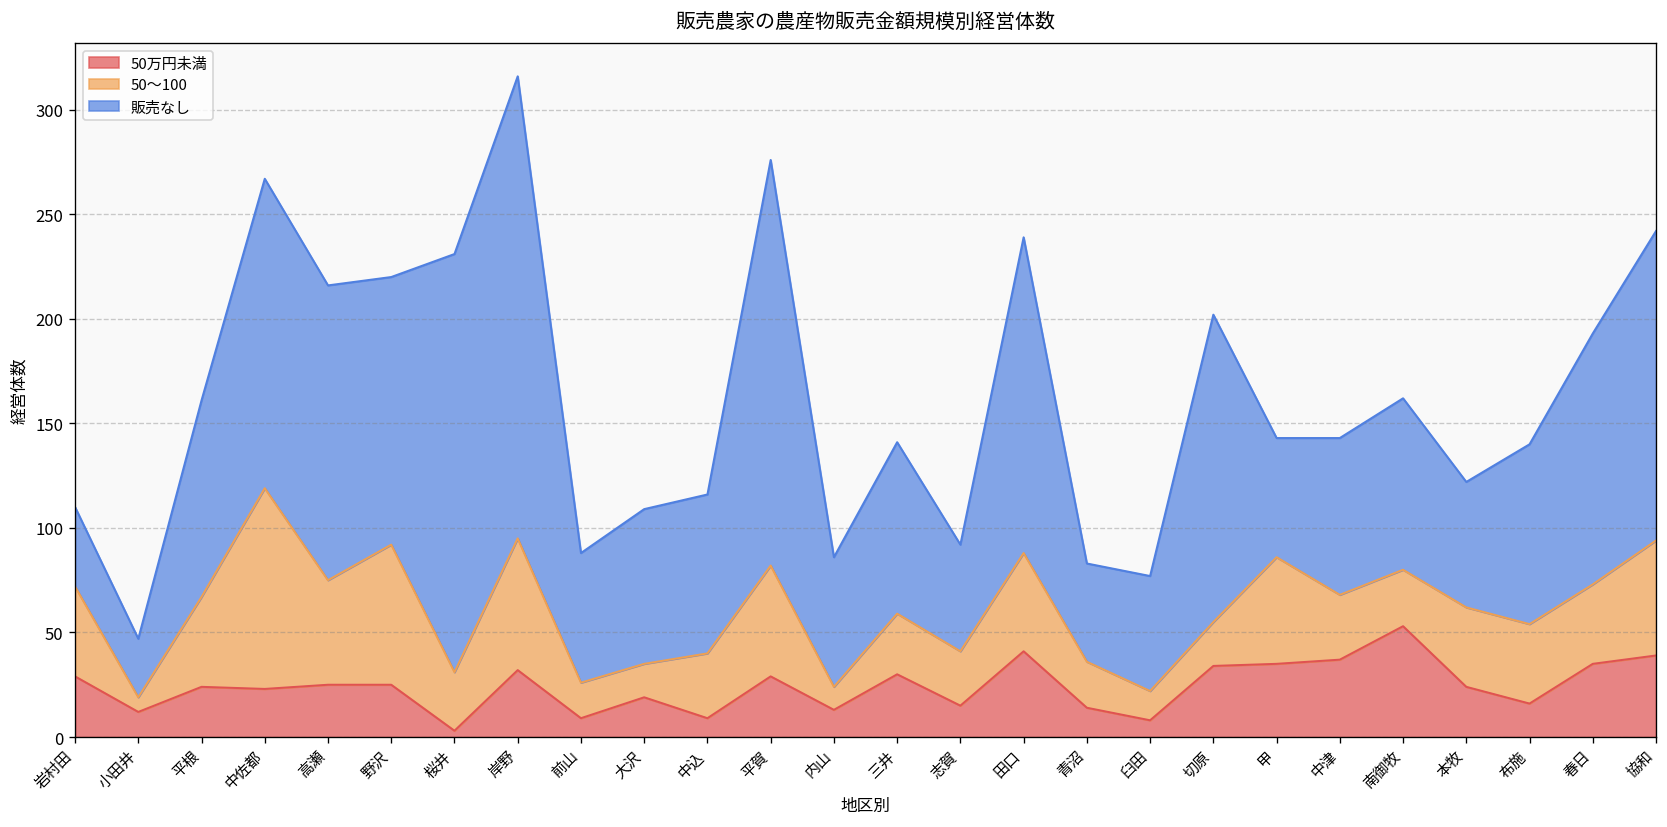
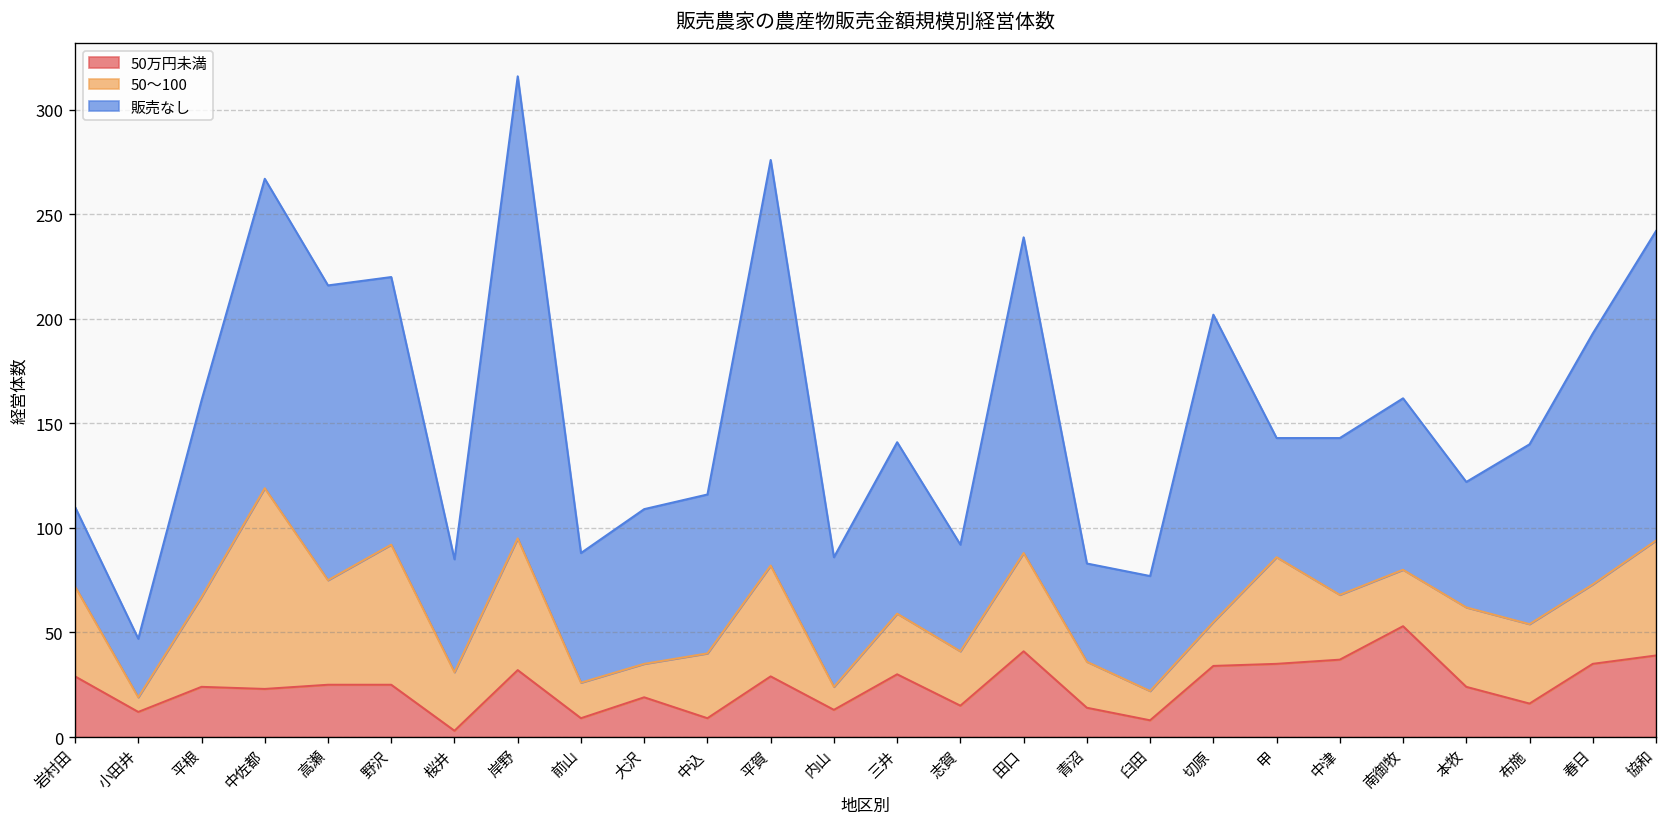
  {
    "50万円未満": {
      "岩村田": 29,
      "小田井": 12,
      "平根": 24,
      "中佐都": 23,
      "高瀬": 25,
      "野沢": 25,
      "桜井": 3,
      "岸野": 32,
      "前山": 9,
      "大沢": 19,
      "中込": 9,
      "平賀": 29,
      "内山": 13,
      "三井": 30,
      "志賀": 15,
      "田口": 41,
      "青沼": 14,
      "臼田": 8,
      "切原": 34,
      "甲": 35,
      "中津": 37,
      "南御牧": 53,
      "本牧": 24,
      "布施": 16,
      "春日": 35,
      "協和": 39
    },
    "50～100": {
      "岩村田": 43,
      "小田井": 7,
      "平根": 43,
      "中佐都": 96,
      "高瀬": 50,
      "野沢": 67,
      "桜井": 28,
      "岸野": 63,
      "前山": 17,
      "大沢": 16,
      "中込": 31,
      "平賀": 53,
      "内山": 11,
      "三井": 29,
      "志賀": 26,
      "田口": 47,
      "青沼": 22,
      "臼田": 14,
      "切原": 21,
      "甲": 51,
      "中津": 31,
      "南御牧": 27,
      "本牧": 38,
      "布施": 38,
      "春日": 38,
      "協和": 55
    },
    "販売なし": {
      "岩村田": 38,
      "小田井": 28,
      "平根": 94,
      "中佐都": 148,
      "高瀬": 141,
      "野沢": 128,
-     "桜井": 200,
+     "桜井": 54,
      "岸野": 221,
      "前山": 62,
      "大沢": 74,
      "中込": 76,
      "平賀": 194,
      "内山": 62,
      "三井": 82,
      "志賀": 51,
      "田口": 151,
      "青沼": 47,
      "臼田": 55,
      "切原": 147,
      "甲": 57,
      "中津": 75,
      "南御牧": 82,
      "本牧": 60,
      "布施": 86,
      "春日": 120,
      "協和": 148
    }
  }
